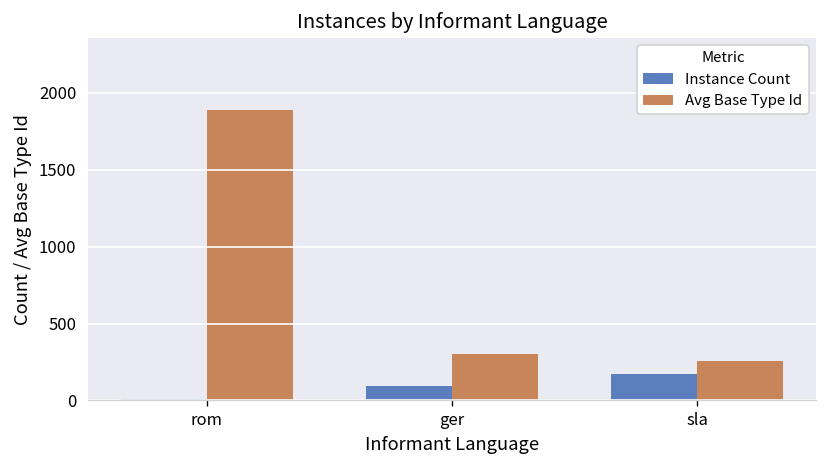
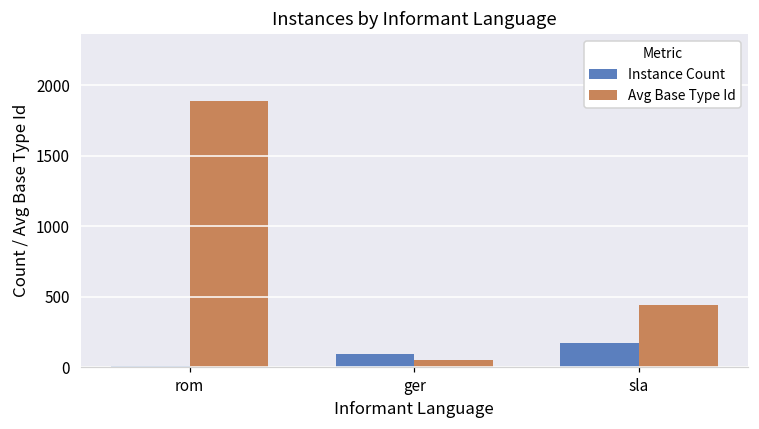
  {
    "Instance Count": {
      "ger": 90,
      "sla": 170
    },
    "Avg Base Type Id": {
      "rom": 1890,
-     "ger": 300,
-     "sla": 250
+     "ger": 50,
+     "sla": 440
    }
  }
